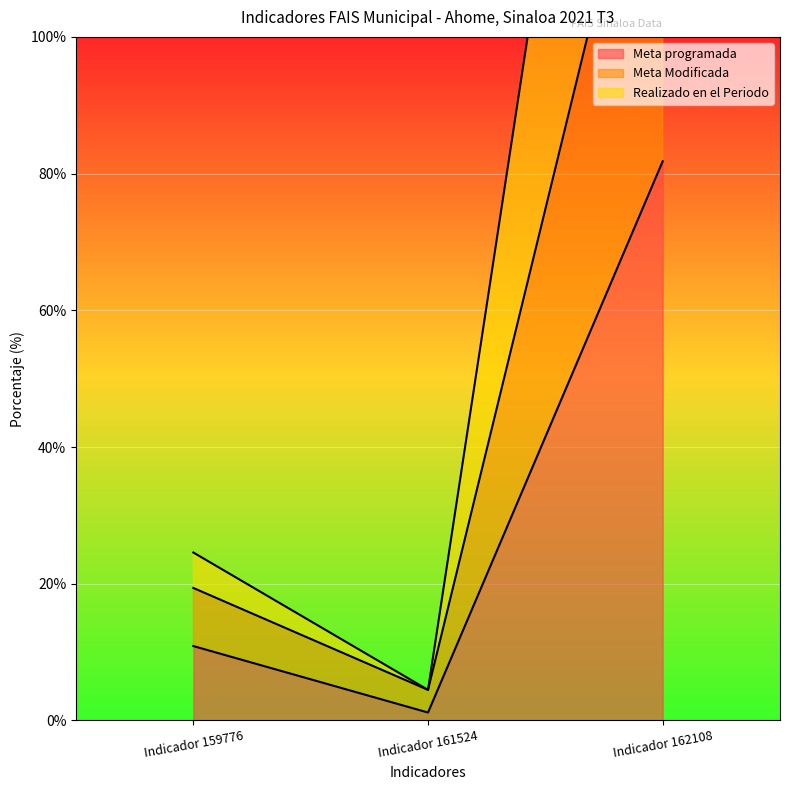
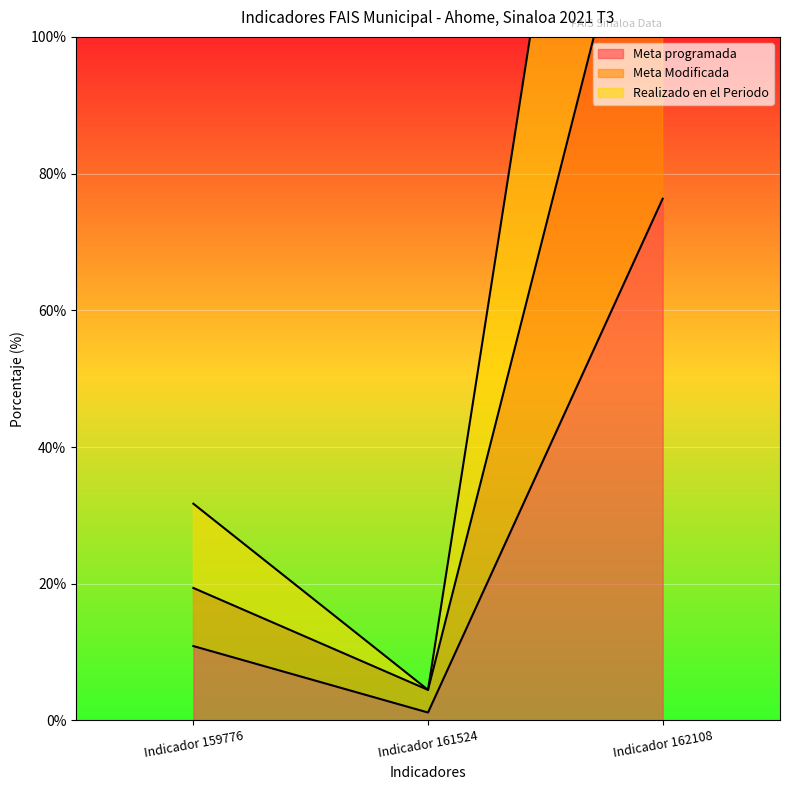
  {
    "Meta programada": {
      "Indicador 159776": "11%",
      "Indicador 161524": "1%",
-     "Indicador 162108": "82%"
+     "Indicador 162108": "76%"
    },
    "Meta Modificada": {
      "Indicador 159776": "9%"
    },
    "Realizado en el Periodo": {
-     "Indicador 159776": "5%"
+     "Indicador 159776": "12%"
    }
  }
